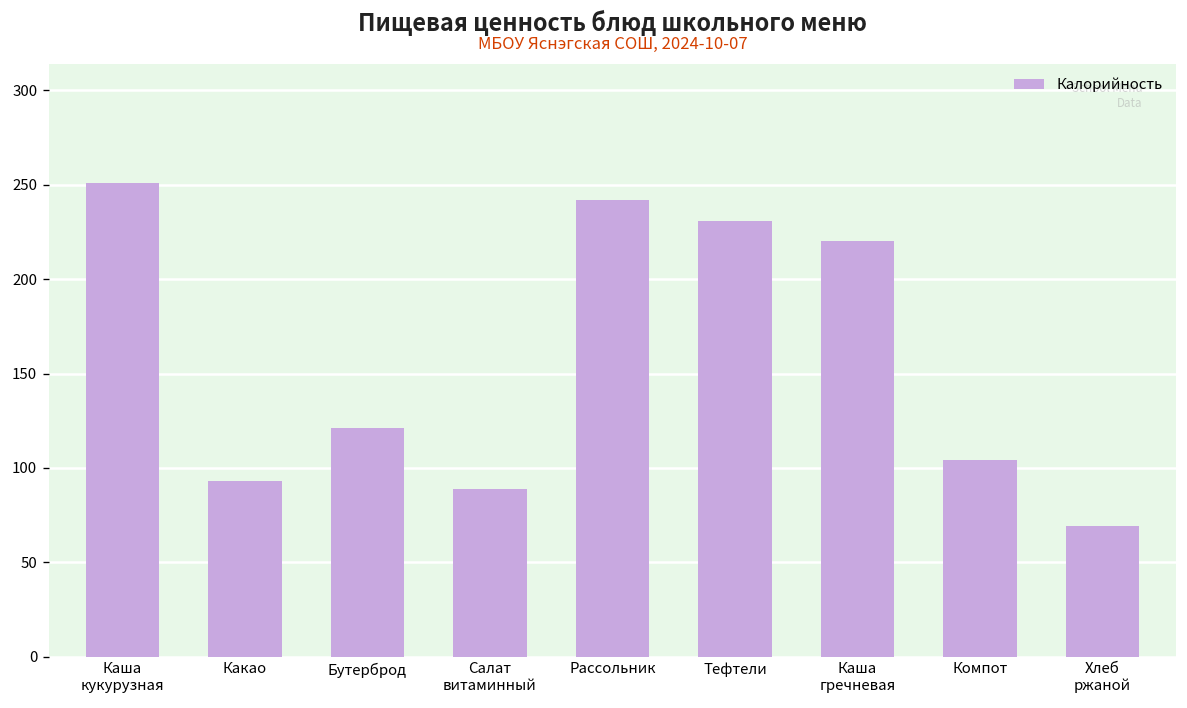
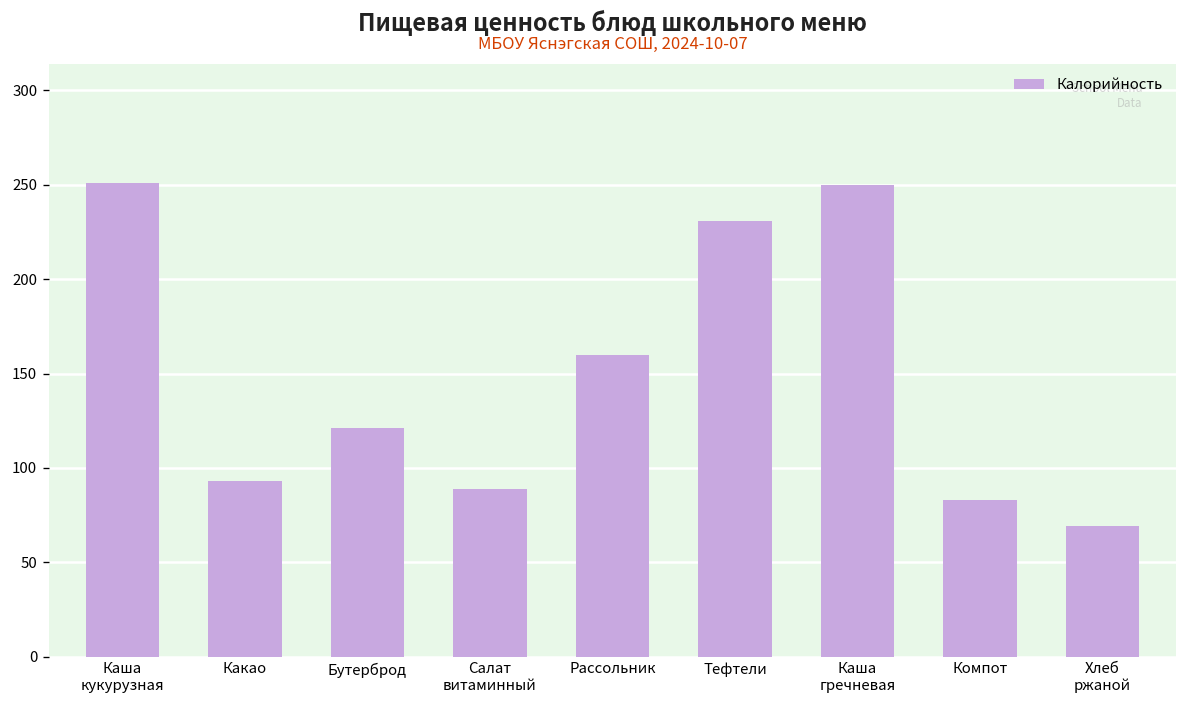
  {
    "Каша кукурузная": 251,
    "Какао": 93,
    "Бутерброд": 121,
    "Салат витаминный": 89,
-   "Рассольник": 242,
+   "Рассольник": 160,
    "Тефтели": 231,
-   "Каша гречневая": 220,
-   "Компот": 104,
+   "Каша гречневая": 250,
+   "Компот": 83,
    "Хлеб ржаной": 69
  }
